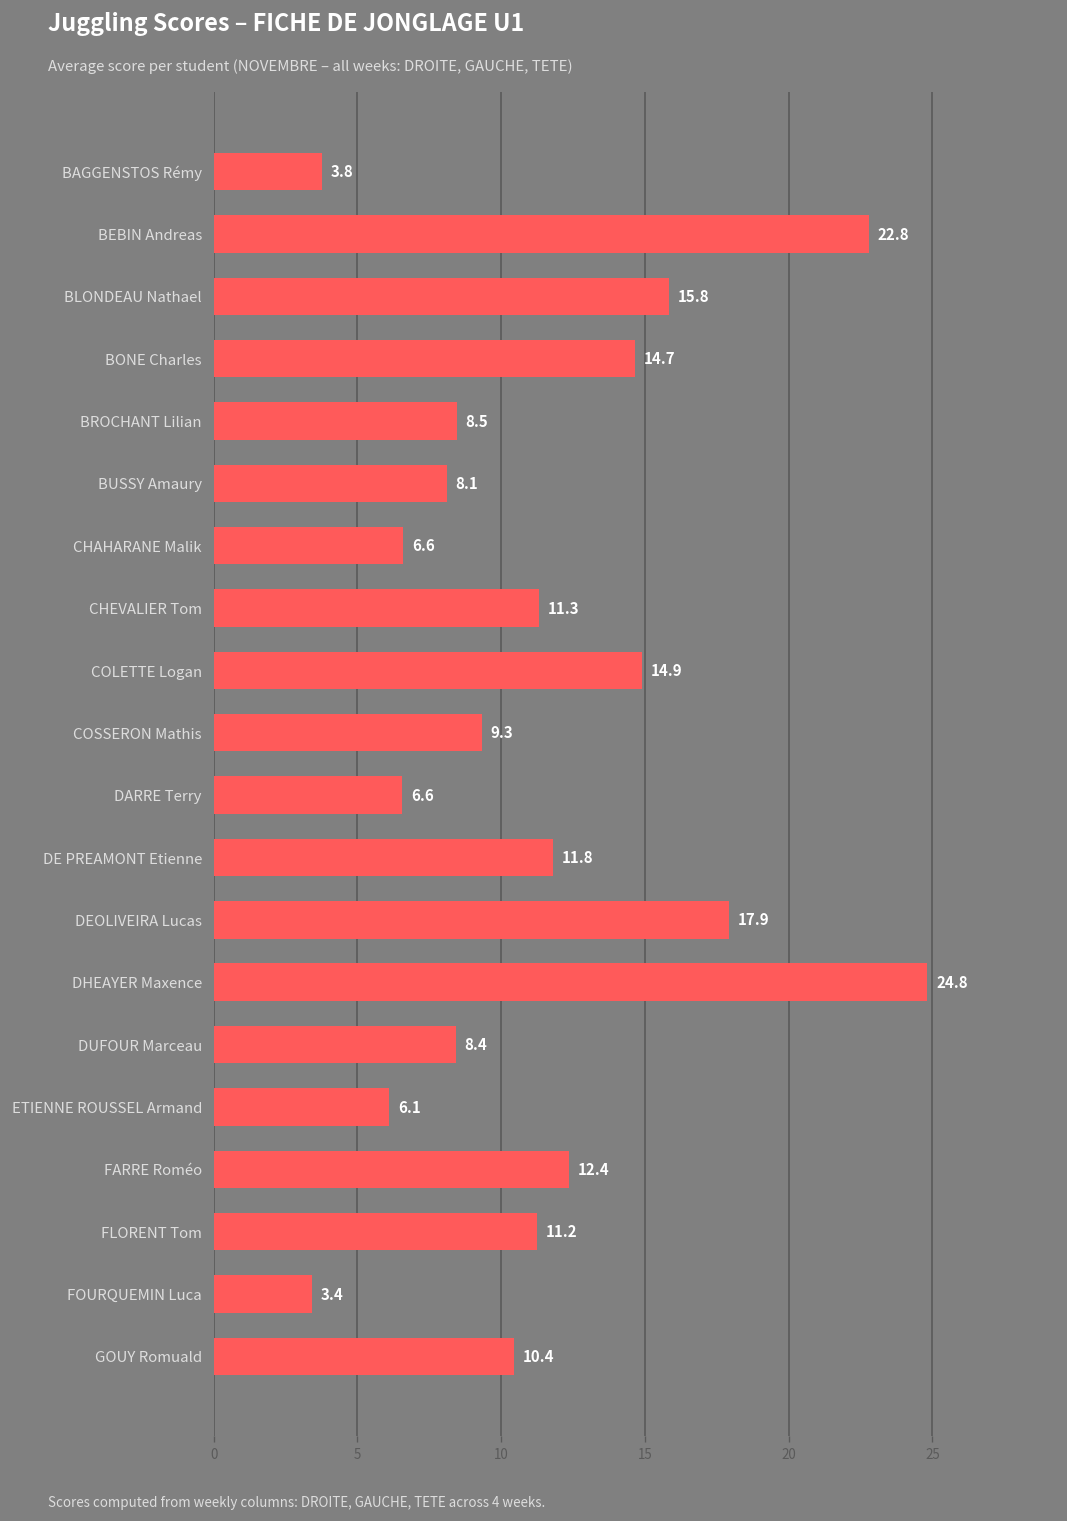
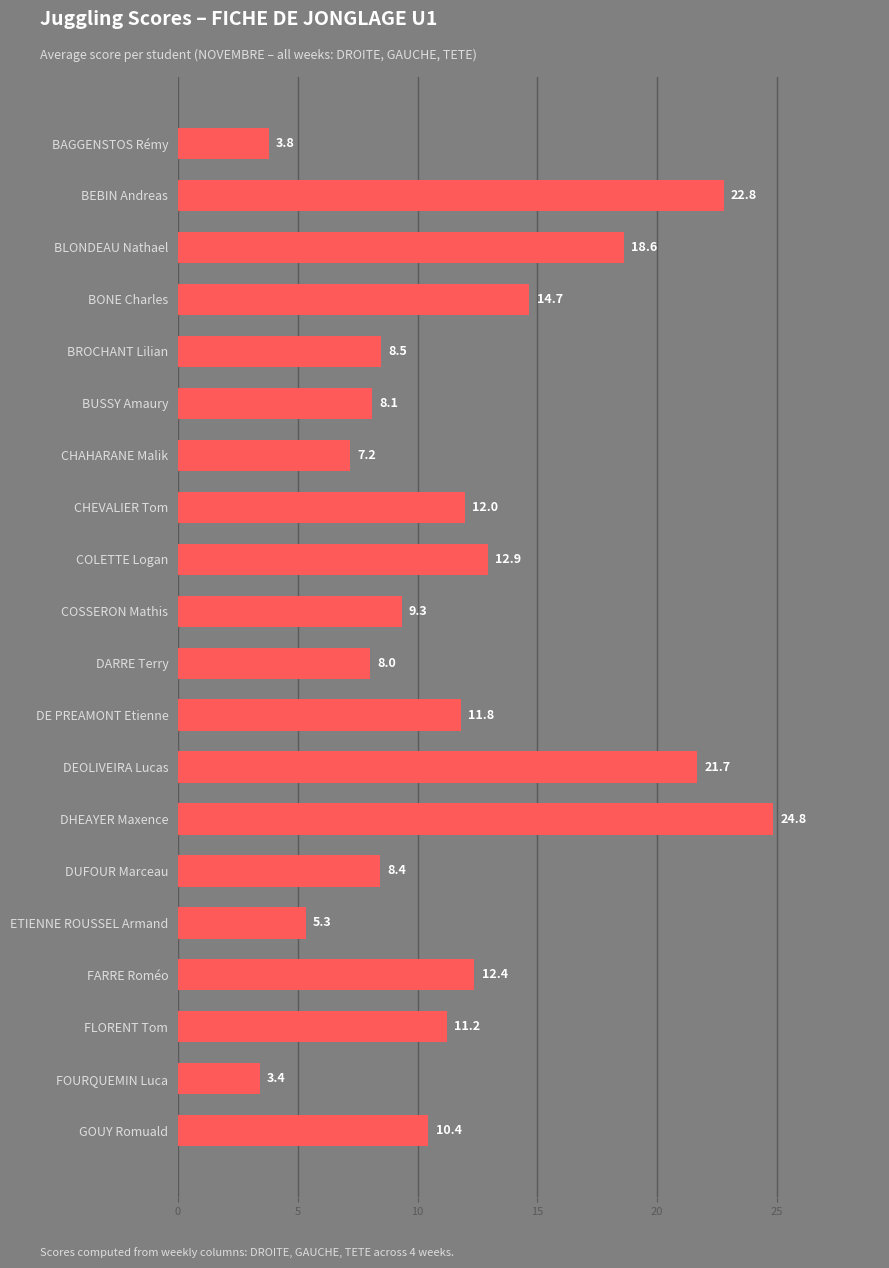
  {
    "BAGGENSTOS Rémy": 3.8,
    "BEBIN Andreas": 22.8,
-   "BLONDEAU Nathael": 15.8,
+   "BLONDEAU Nathael": 18.6,
    "BONE Charles": 14.7,
    "BROCHANT Lilian": 8.5,
    "BUSSY Amaury": 8.1,
-   "CHAHARANE Malik": 6.6,
-   "CHEVALIER Tom": 11.3,
-   "COLETTE Logan": 14.9,
+   "CHAHARANE Malik": 7.2,
+   "CHEVALIER Tom": 12.0,
+   "COLETTE Logan": 12.9,
    "COSSERON Mathis": 9.3,
-   "DARRE Terry": 6.6,
+   "DARRE Terry": 8.0,
    "DE PREAMONT Etienne": 11.8,
-   "DEOLIVEIRA Lucas": 17.9,
+   "DEOLIVEIRA Lucas": 21.7,
    "DHEAYER Maxence": 24.8,
    "DUFOUR Marceau": 8.4,
-   "ETIENNE ROUSSEL Armand": 6.1,
+   "ETIENNE ROUSSEL Armand": 5.3,
    "FARRE Roméo": 12.4,
    "FLORENT Tom": 11.2,
    "FOURQUEMIN Luca": 3.4,
    "GOUY Romuald": 10.4
  }
